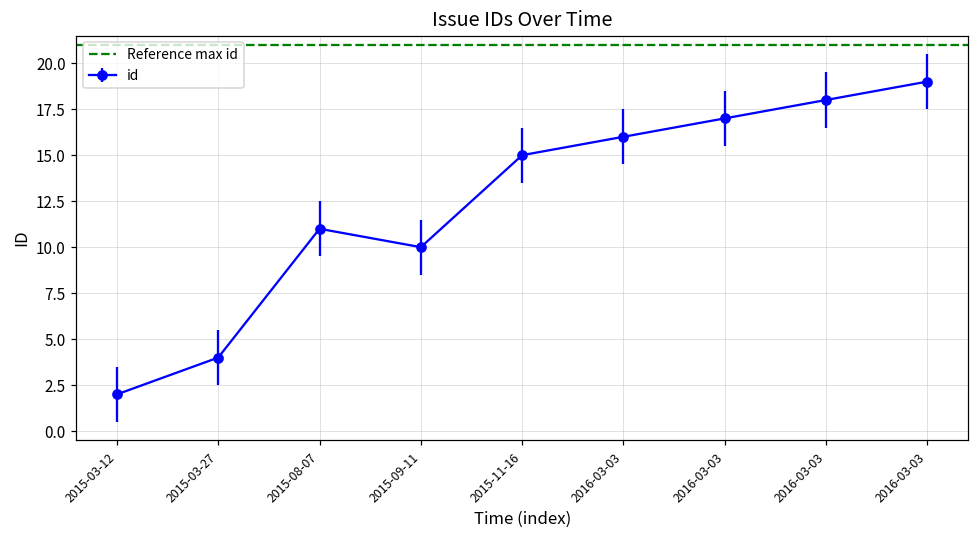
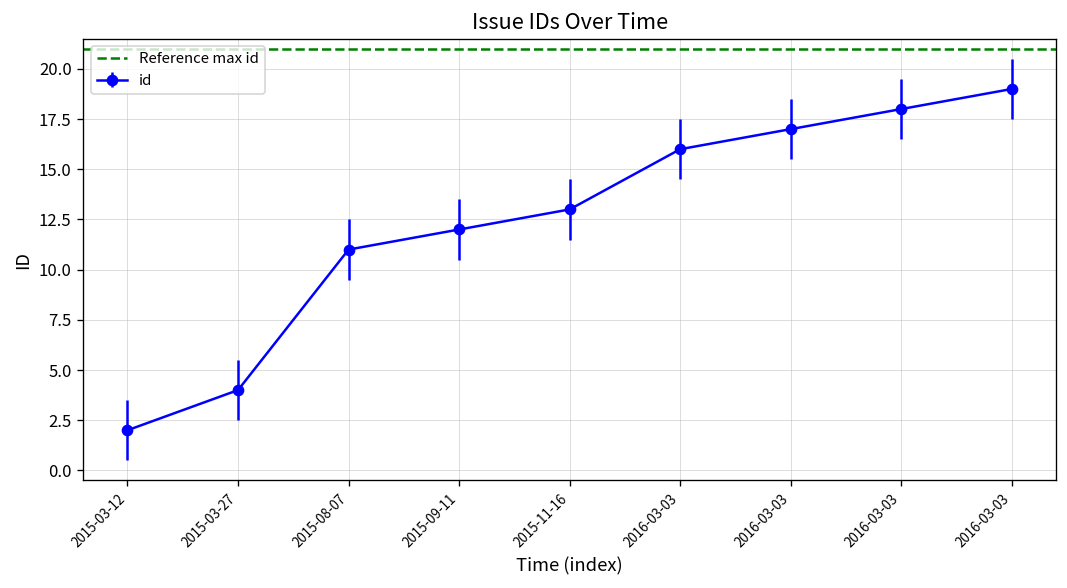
  {
    "2015-03-12": 2,
    "2015-03-27": 4,
    "2015-08-07": 11,
-   "2015-09-11": 10,
-   "2015-11-16": 15
+   "2015-09-11": 12,
+   "2015-11-16": 13
  }
